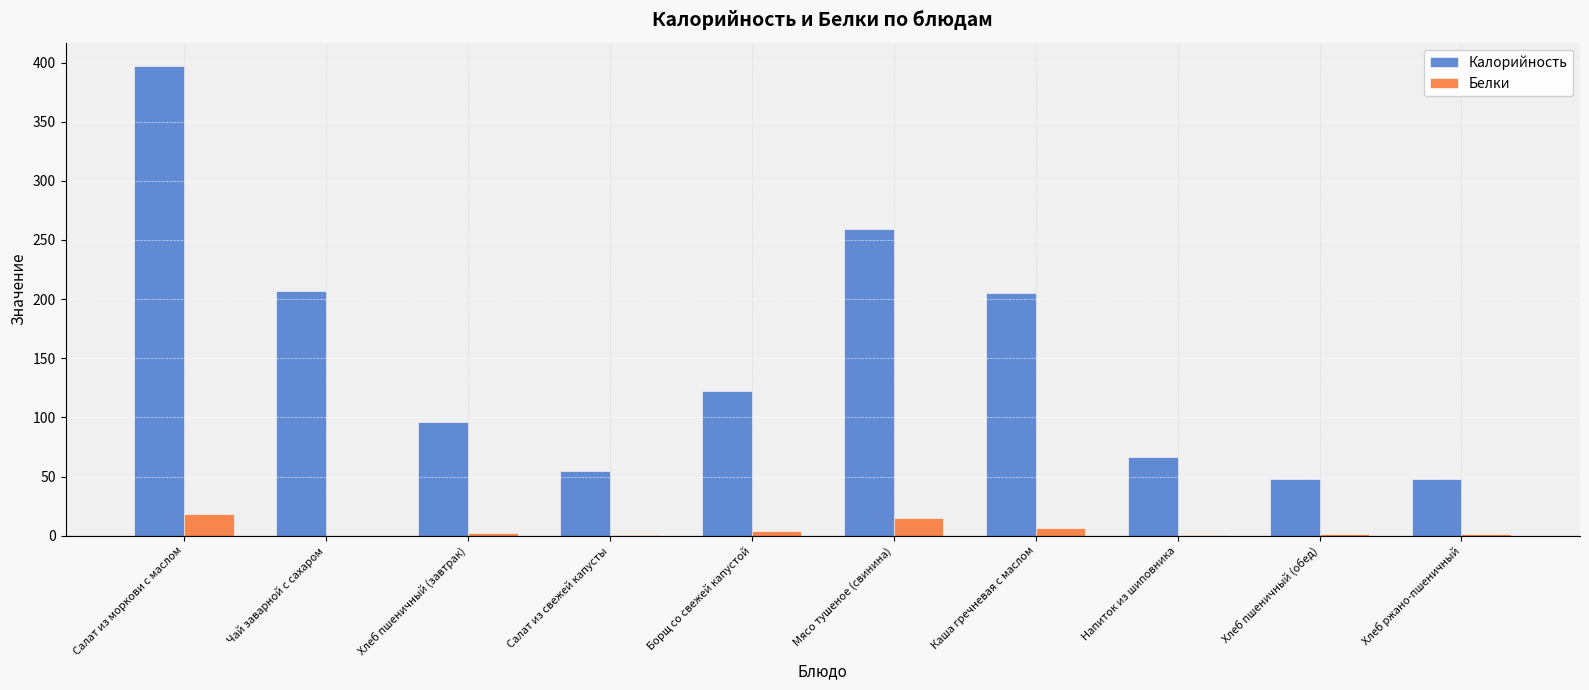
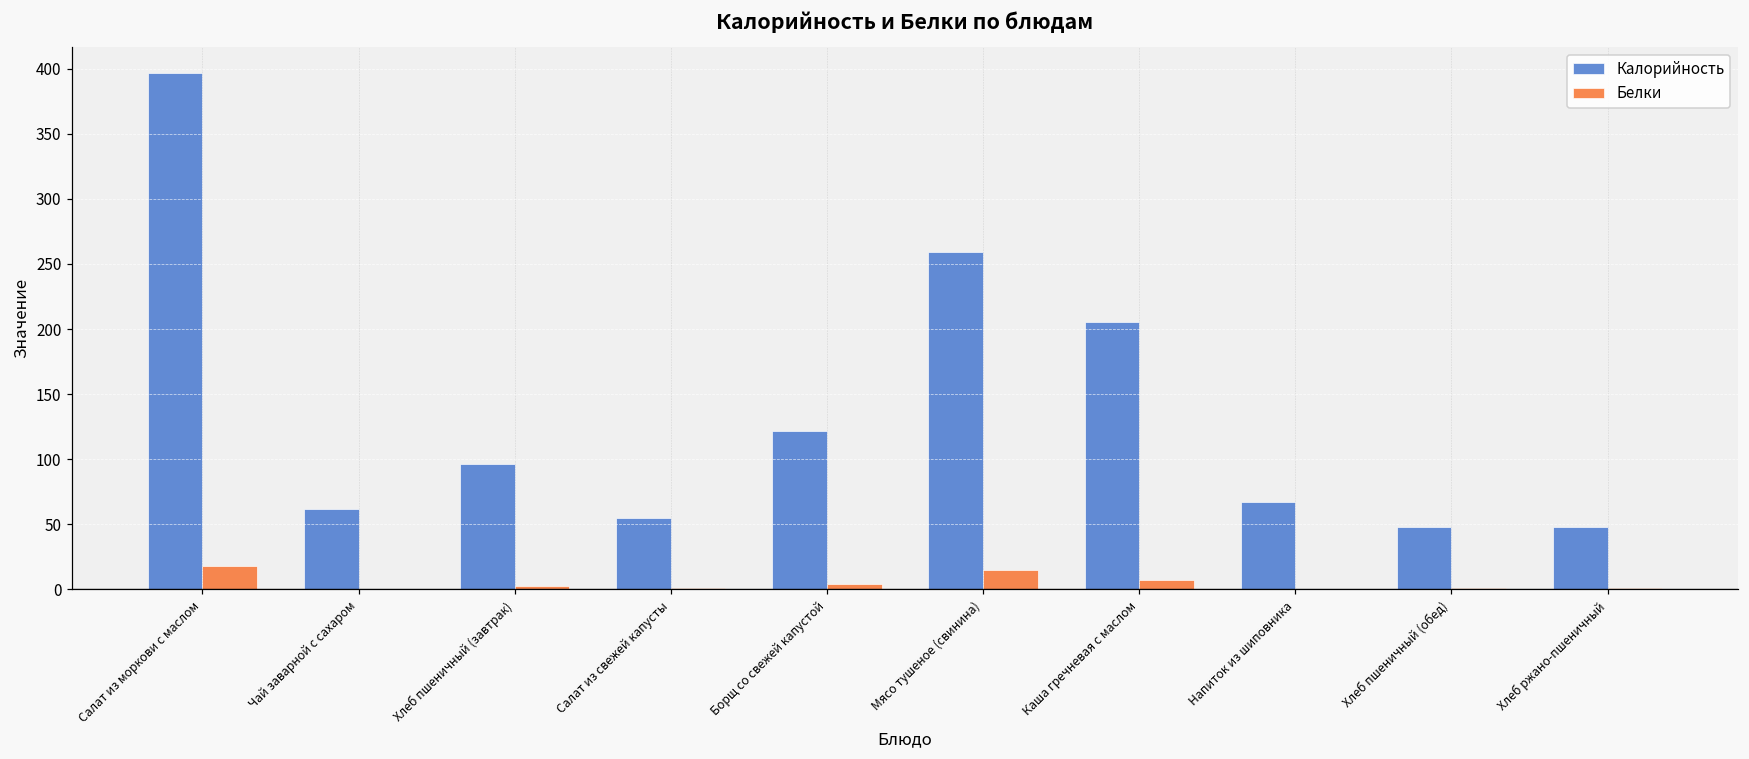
  {
    "Калорийность": {
      "Салат из моркови с маслом": 397,
-     "Чай заварной с сахаром": 207,
+     "Чай заварной с сахаром": 62,
      "Хлеб пшеничный (завтрак)": 96,
      "Салат из свежей капусты": 55,
      "Борщ со свежей капустой": 122,
      "Мясо тушеное (свинина)": 259,
      "Каша гречневая с маслом": 206,
      "Напиток из шиповника": 67,
      "Хлеб пшеничный (обед)": 48,
      "Хлеб ржано-пшеничный": 48
    },
    "Белки": {
      "Салат из моркови с маслом": 18,
      "Хлеб пшеничный (завтрак)": 2,
      "Борщ со свежей капустой": 4,
      "Мясо тушеное (свинина)": 15,
      "Каша гречневая с маслом": 7
    }
  }
